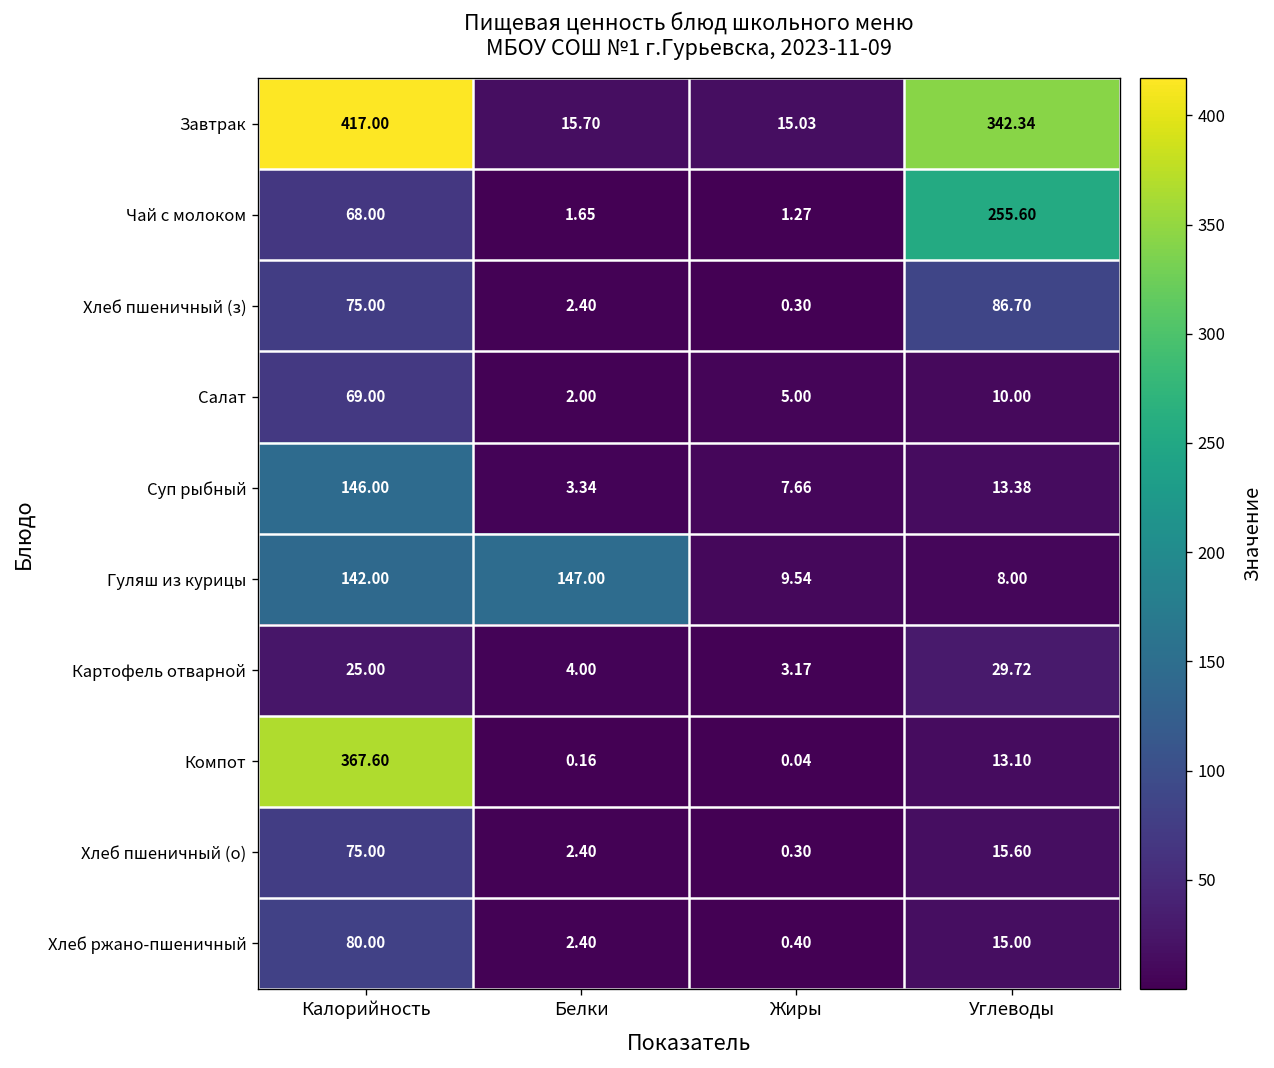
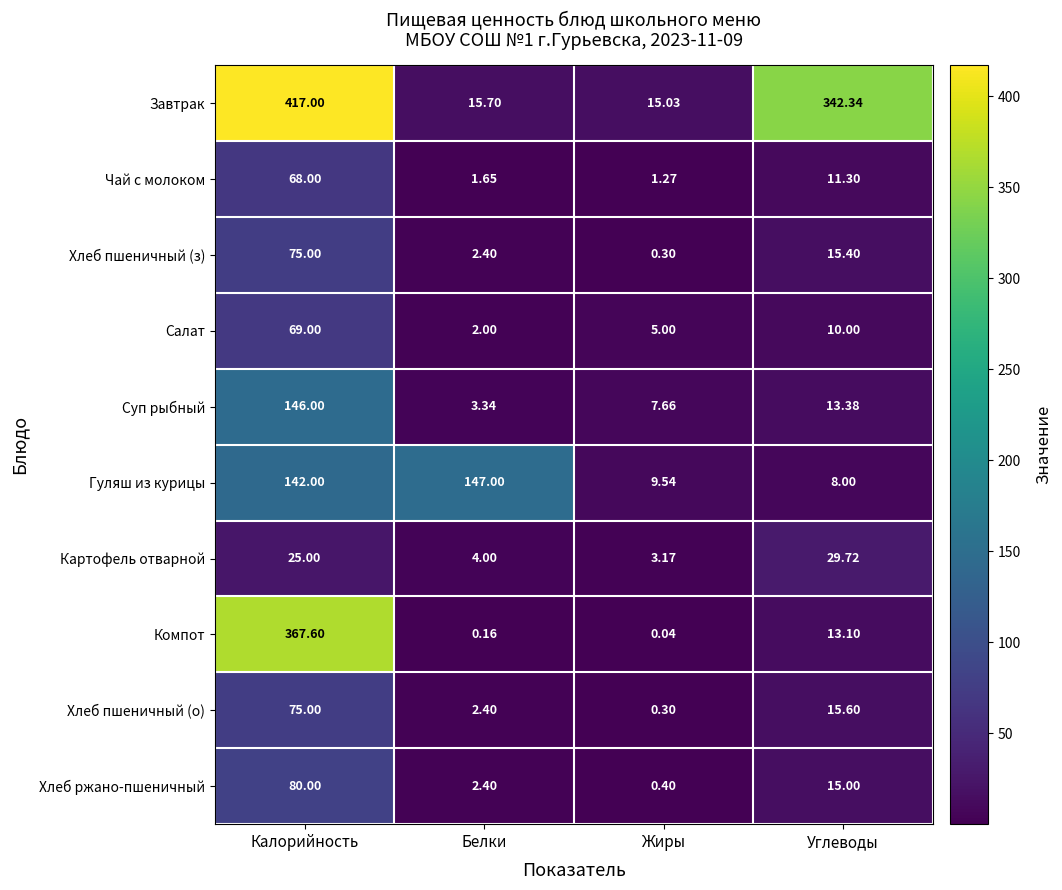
  {
    "Завтрак": {
      "Калорийность": 417.00,
      "Белки": 15.70,
      "Жиры": 15.03,
      "Углеводы": 342.34
    },
    "Чай с молоком": {
      "Калорийность": 68.00,
      "Белки": 1.65,
      "Жиры": 1.27,
-     "Углеводы": 255.60
+     "Углеводы": 11.30
    },
    "Хлеб пшеничный (з)": {
      "Калорийность": 75.00,
      "Белки": 2.40,
      "Жиры": 0.30,
-     "Углеводы": 86.70
+     "Углеводы": 15.40
    },
    "Салат": {
      "Калорийность": 69.00,
      "Белки": 2.00,
      "Жиры": 5.00,
      "Углеводы": 10.00
    },
    "Суп рыбный": {
      "Калорийность": 146.00,
      "Белки": 3.34,
      "Жиры": 7.66,
      "Углеводы": 13.38
    },
    "Гуляш из курицы": {
      "Калорийность": 142.00,
      "Белки": 147.00,
      "Жиры": 9.54,
      "Углеводы": 8.00
    },
    "Картофель отварной": {
      "Калорийность": 25.00,
      "Белки": 4.00,
      "Жиры": 3.17,
      "Углеводы": 29.72
    },
    "Компот": {
      "Калорийность": 367.60,
      "Белки": 0.16,
      "Жиры": 0.04,
      "Углеводы": 13.10
    },
    "Хлеб пшеничный (о)": {
      "Калорийность": 75.00,
      "Белки": 2.40,
      "Жиры": 0.30,
      "Углеводы": 15.60
    },
    "Хлеб ржано-пшеничный": {
      "Калорийность": 80.00,
      "Белки": 2.40,
      "Жиры": 0.40,
      "Углеводы": 15.00
    }
  }
